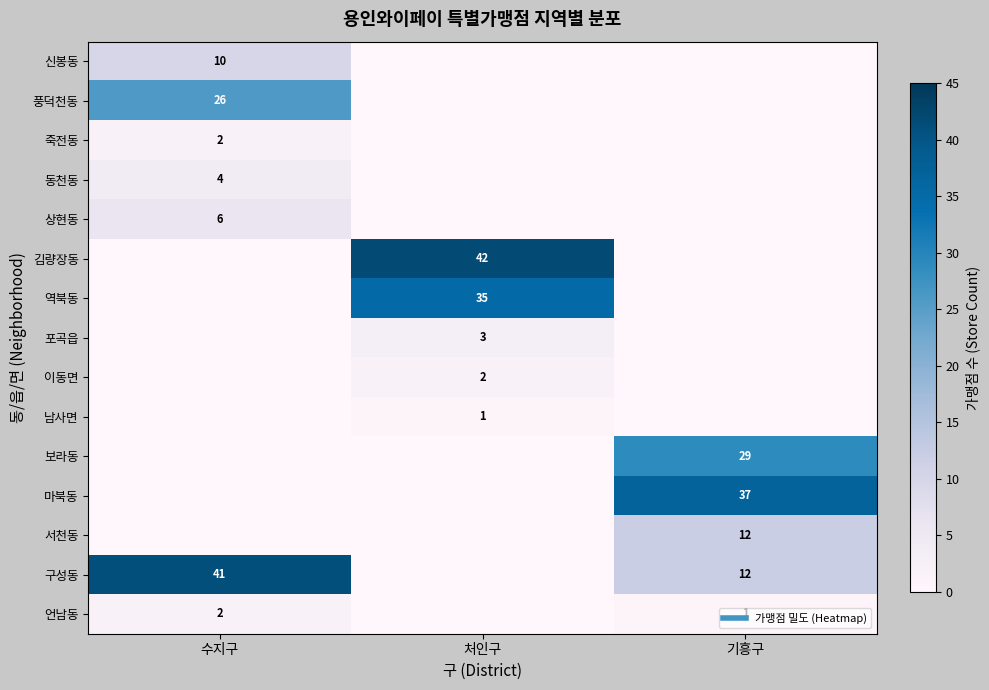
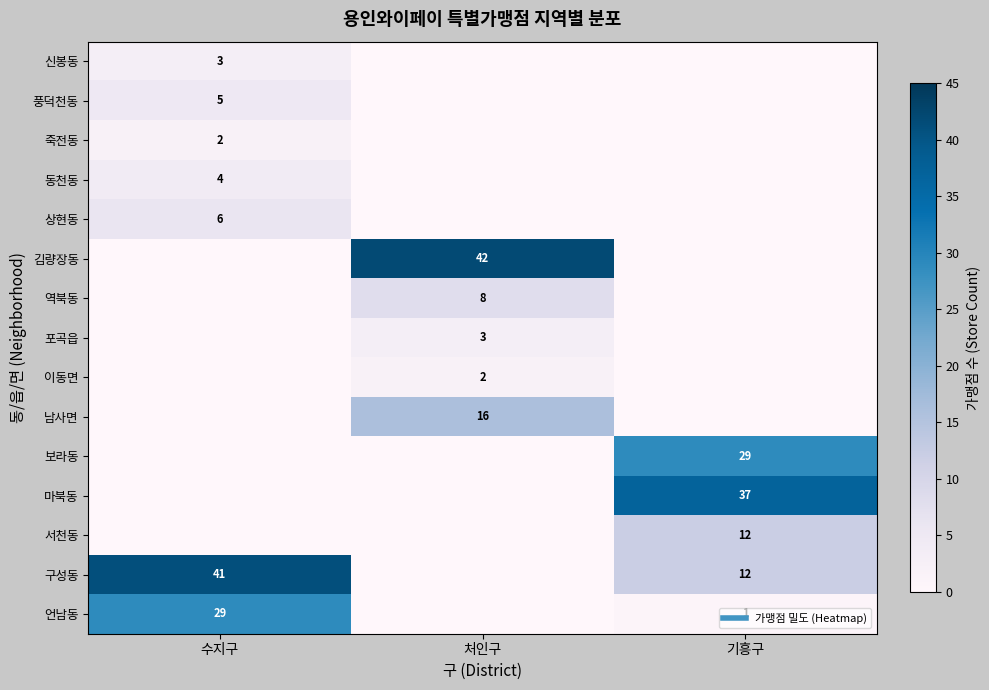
  {
    "신봉동": {
-     "수지구": 10
+     "수지구": 3
    },
    "풍덕천동": {
-     "수지구": 26
+     "수지구": 5
    },
    "죽전동": {
      "수지구": 2
    },
    "동천동": {
      "수지구": 4
    },
    "상현동": {
      "수지구": 6
    },
    "김량장동": {
      "처인구": 42
    },
    "역북동": {
-     "처인구": 35
+     "처인구": 8
    },
    "포곡읍": {
      "처인구": 3
    },
    "이동면": {
      "처인구": 2
    },
    "남사면": {
-     "처인구": 1
+     "처인구": 16
    },
    "보라동": {
      "기흥구": 29
    },
    "마북동": {
      "기흥구": 37
    },
    "서천동": {
      "기흥구": 12
    },
    "구성동": {
      "수지구": 41,
      "기흥구": 12
    },
    "언남동": {
-     "수지구": 2
+     "수지구": 29
    }
  }
